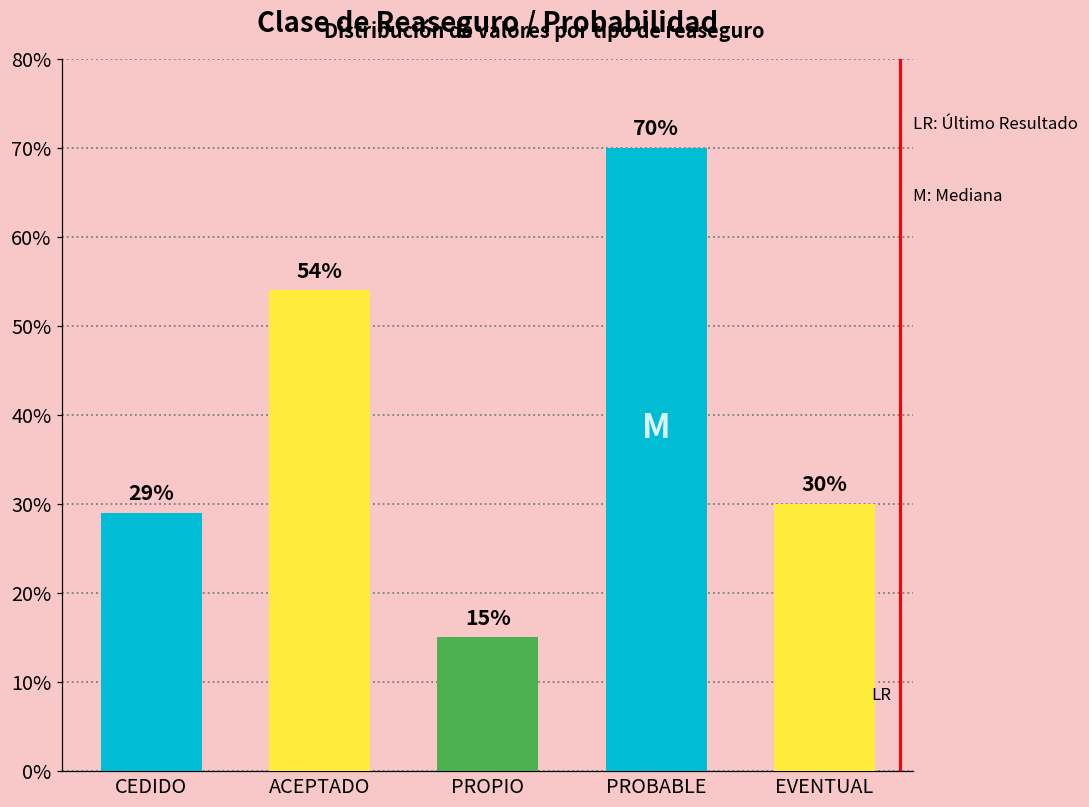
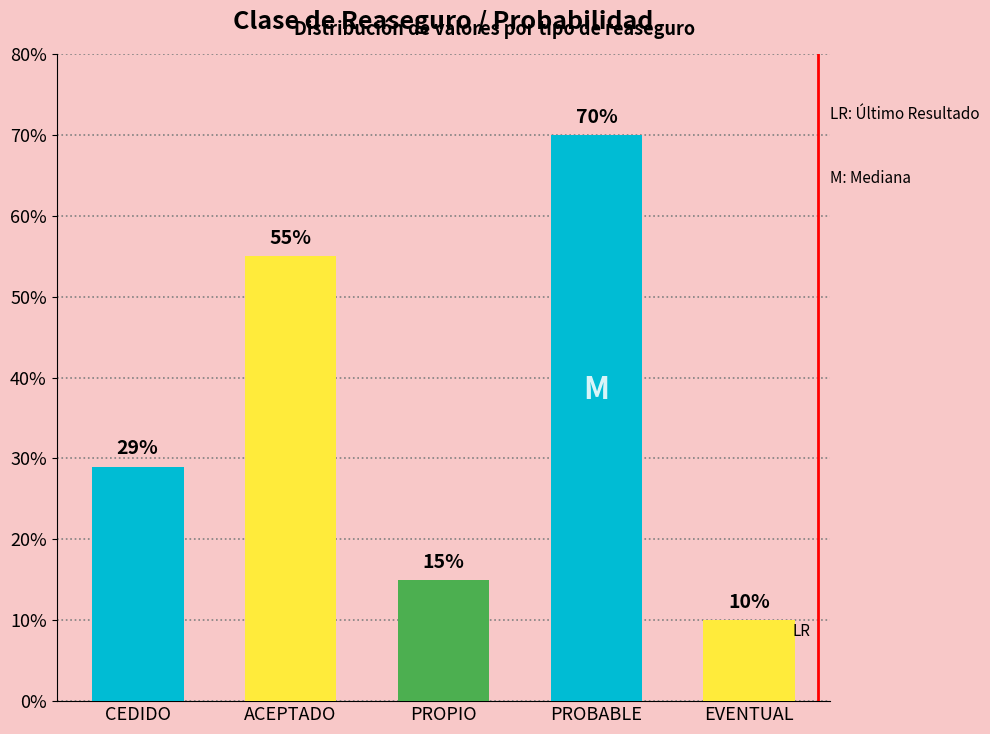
  {
    "CEDIDO": "29%",
-   "ACEPTADO": "54%",
+   "ACEPTADO": "55%",
    "PROPIO": "15%",
    "PROBABLE": "70%",
-   "EVENTUAL": "30%"
+   "EVENTUAL": "10%"
  }
